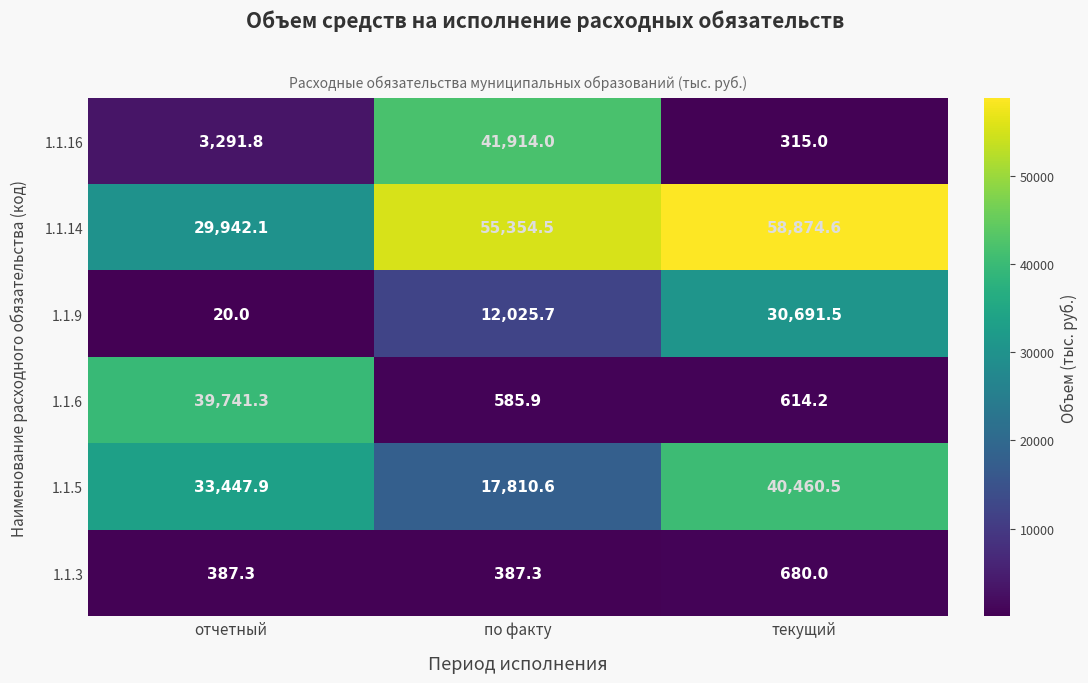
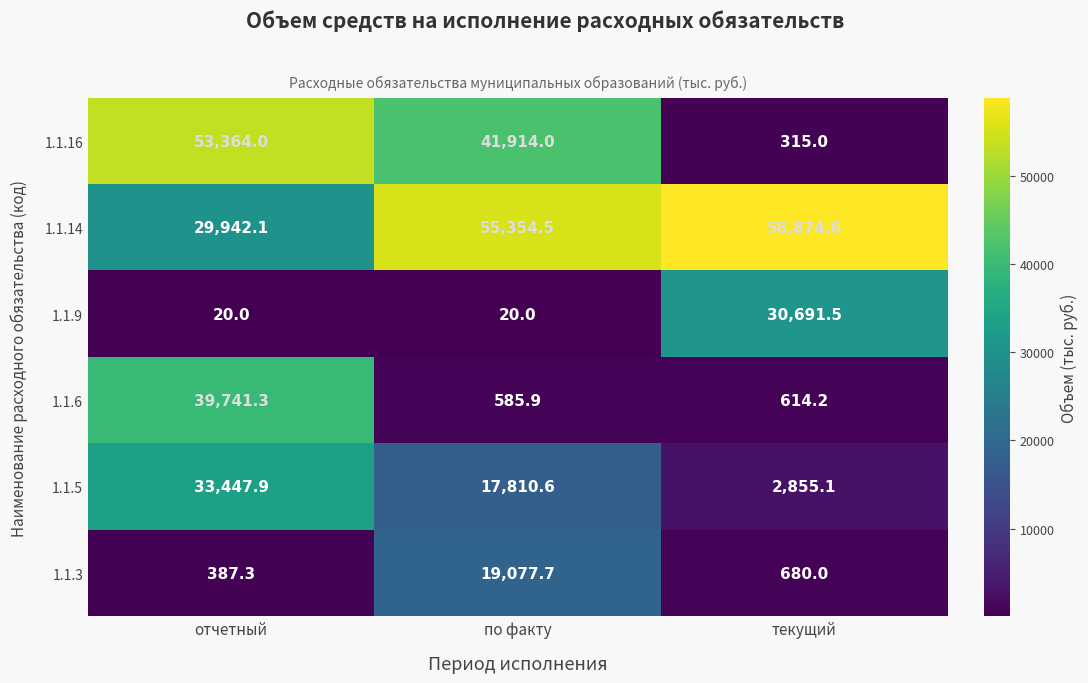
  {
    "1.1.16": {
-     "отчетный": "3,291.8"
+     "отчетный": "53,364.0"
    },
    "1.1.9": {
-     "по факту": "12,025.7"
+     "по факту": "20.0"
    },
    "1.1.5": {
-     "текущий": "40,460.5"
+     "текущий": "2,855.1"
    },
    "1.1.3": {
-     "по факту": "387.3"
+     "по факту": "19,077.7"
    }
  }
